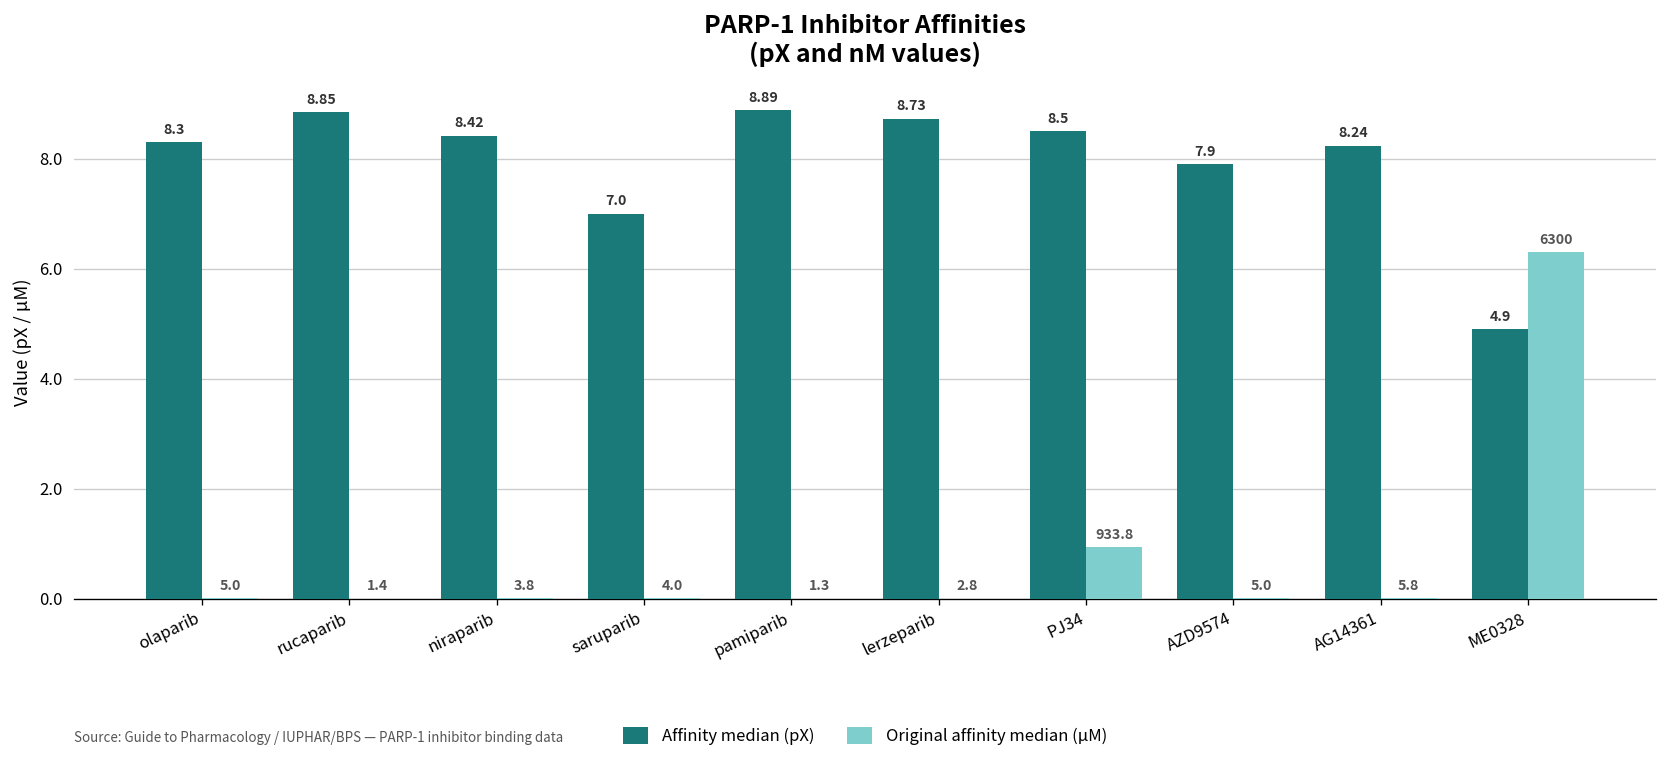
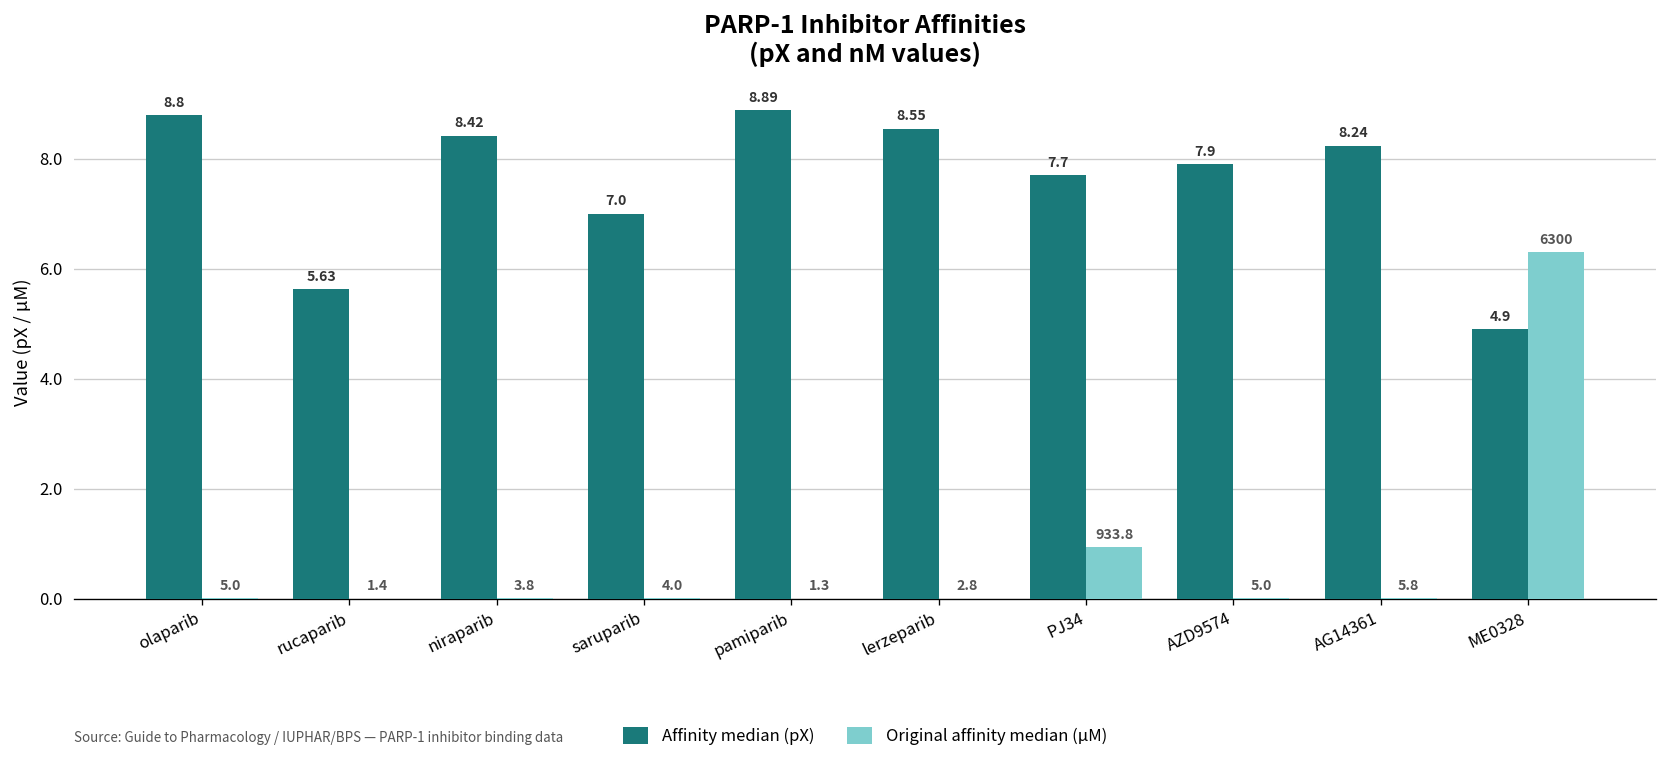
  {
    "Affinity median (pX)": {
-     "olaparib": 8.3,
-     "rucaparib": 8.85,
+     "olaparib": 8.8,
+     "rucaparib": 5.63,
      "niraparib": 8.42,
      "saruparib": 7.0,
      "pamiparib": 8.89,
-     "lerzeparib": 8.73,
-     "PJ34": 8.5,
+     "lerzeparib": 8.55,
+     "PJ34": 7.7,
      "AZD9574": 7.9,
      "AG14361": 8.24,
      "ME0328": 4.9
    }
  }
